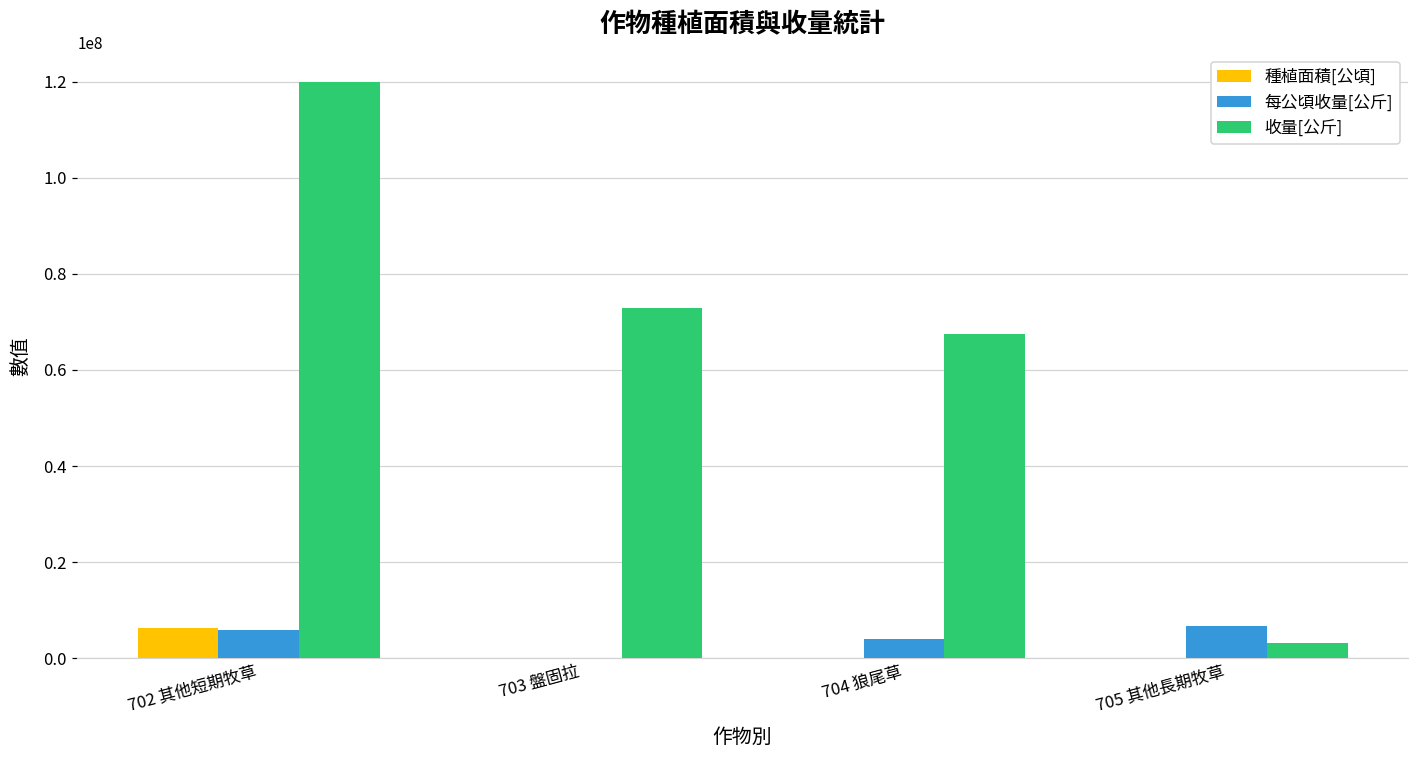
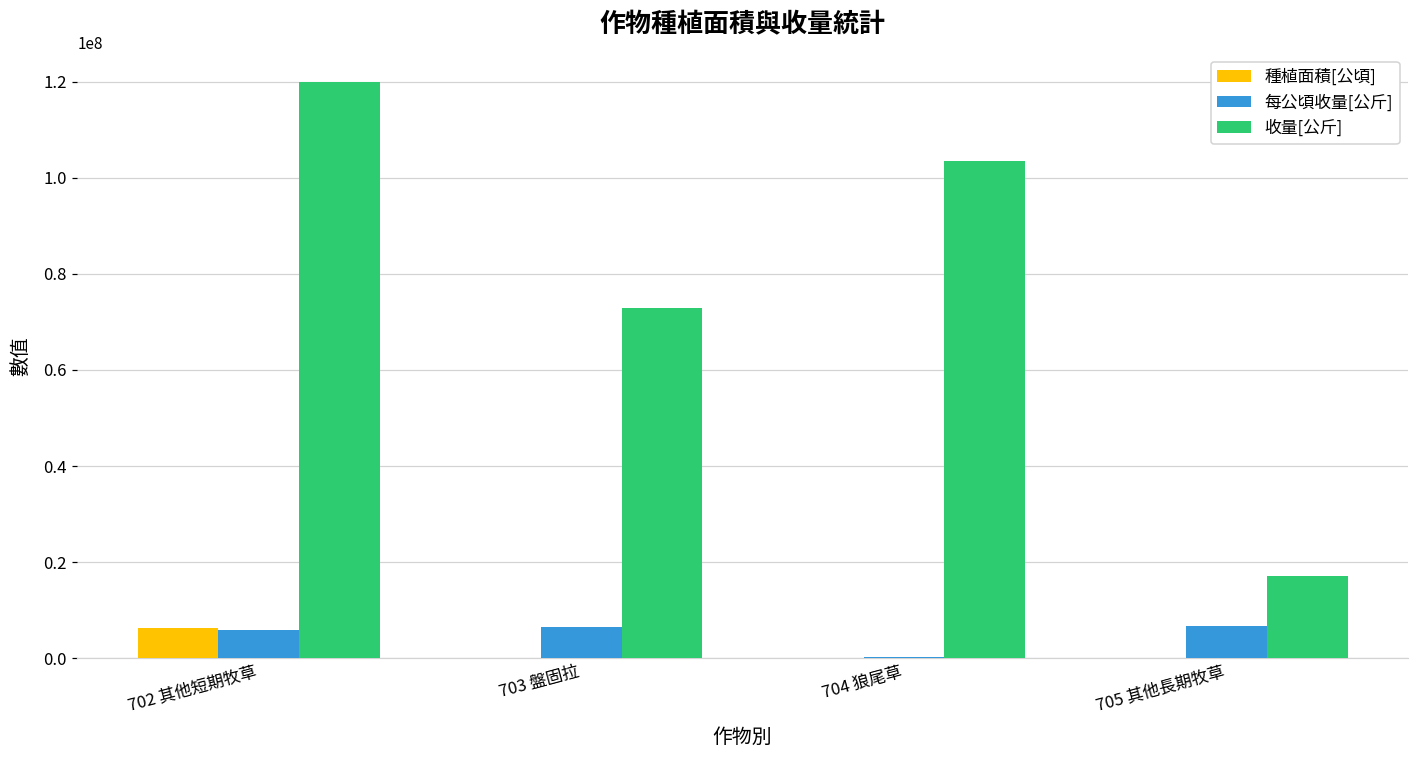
  {
    "種植面積[公頃]": {
      "702 其他短期牧草": 6000000
    },
    "每公頃收量[公斤]": {
      "702 其他短期牧草": 6000000,
-     "703 盤固拉": 0,
-     "704 狼尾草": 4000000,
+     "703 盤固拉": 7000000,
+     "704 狼尾草": 0,
      "705 其他長期牧草": 7000000
    },
    "收量[公斤]": {
      "702 其他短期牧草": 120000000,
      "703 盤固拉": 73000000,
-     "704 狼尾草": 67000000,
-     "705 其他長期牧草": 3000000
+     "704 狼尾草": 103000000,
+     "705 其他長期牧草": 17000000
    }
  }
